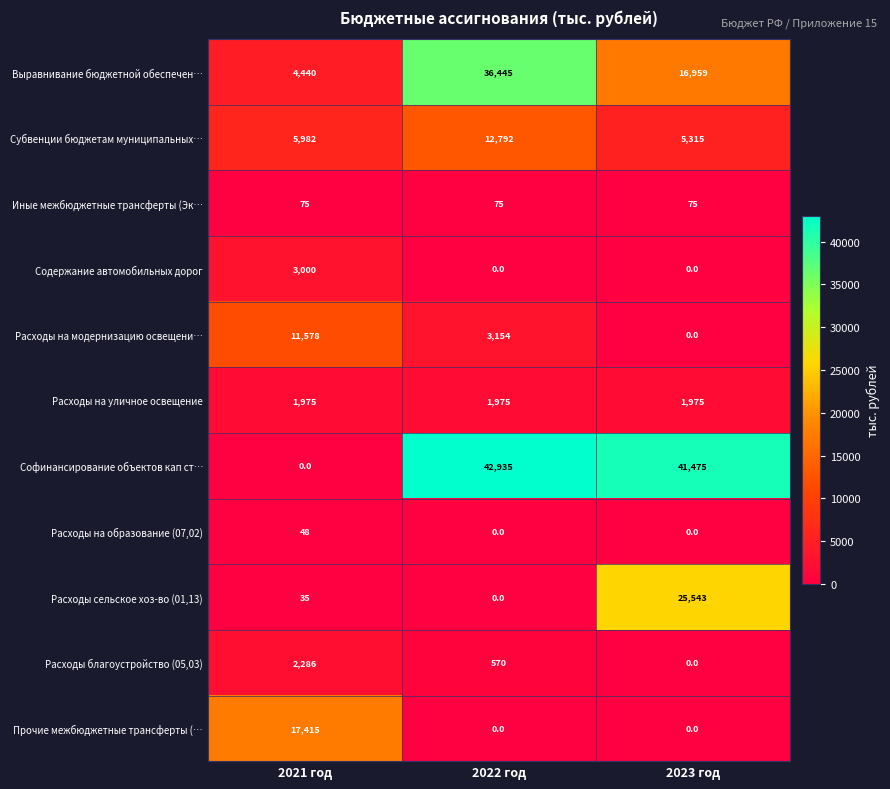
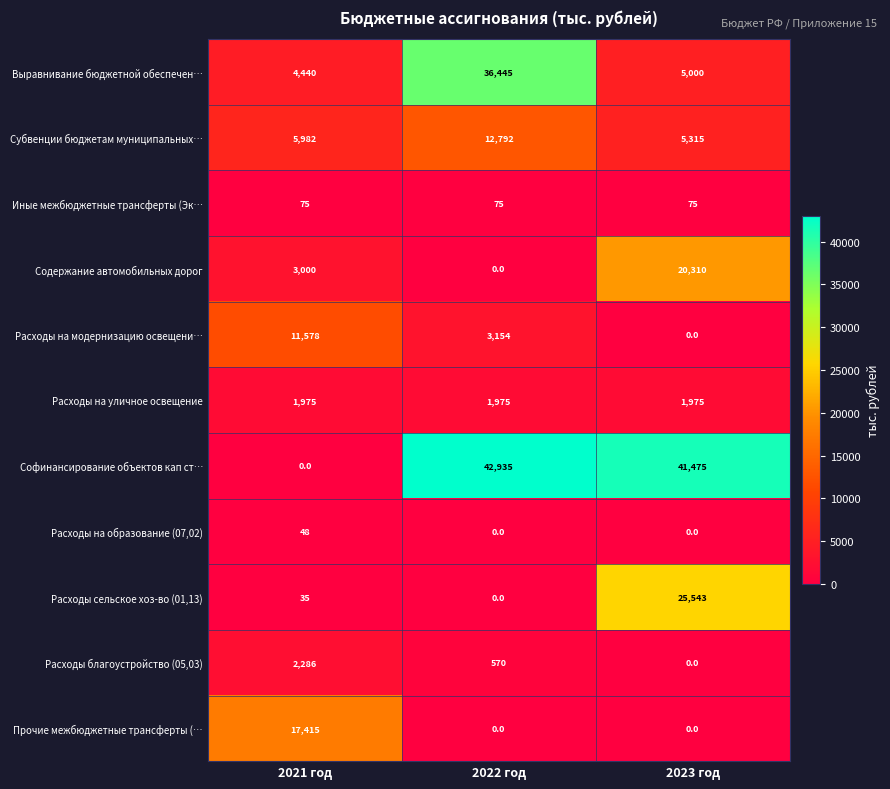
  {
    "Выравнивание бюджетной обеспечен…": {
      "2021 год": "4,440",
      "2022 год": "36,445",
-     "2023 год": "16,959"
+     "2023 год": "5,000"
    },
    "Субвенции бюджетам муниципальных…": {
      "2021 год": "5,982",
      "2022 год": "12,792",
      "2023 год": "5,315"
    },
    "Иные межбюджетные трансферты (Эк…": {
      "2021 год": "75",
      "2022 год": "75",
      "2023 год": "75"
    },
    "Содержание автомобильных дорог": {
      "2021 год": "3,000",
      "2022 год": "0.0",
-     "2023 год": "0.0"
+     "2023 год": "20,310"
    },
    "Расходы на модернизацию освещени…": {
      "2021 год": "11,578",
      "2022 год": "3,154",
      "2023 год": "0.0"
    },
    "Расходы на уличное освещение": {
      "2021 год": "1,975",
      "2022 год": "1,975",
      "2023 год": "1,975"
    },
    "Софинансирование объектов кап ст…": {
      "2021 год": "0.0",
      "2022 год": "42,935",
      "2023 год": "41,475"
    },
    "Расходы на образование (07,02)": {
      "2021 год": "48",
      "2022 год": "0.0",
      "2023 год": "0.0"
    },
    "Расходы сельское хоз-во (01,13)": {
      "2021 год": "35",
      "2022 год": "0.0",
      "2023 год": "25,543"
    },
    "Расходы благоустройство (05,03)": {
      "2021 год": "2,286",
      "2022 год": "570",
      "2023 год": "0.0"
    },
    "Прочие межбюджетные трансферты (…": {
      "2021 год": "17,415",
      "2022 год": "0.0",
      "2023 год": "0.0"
    }
  }
